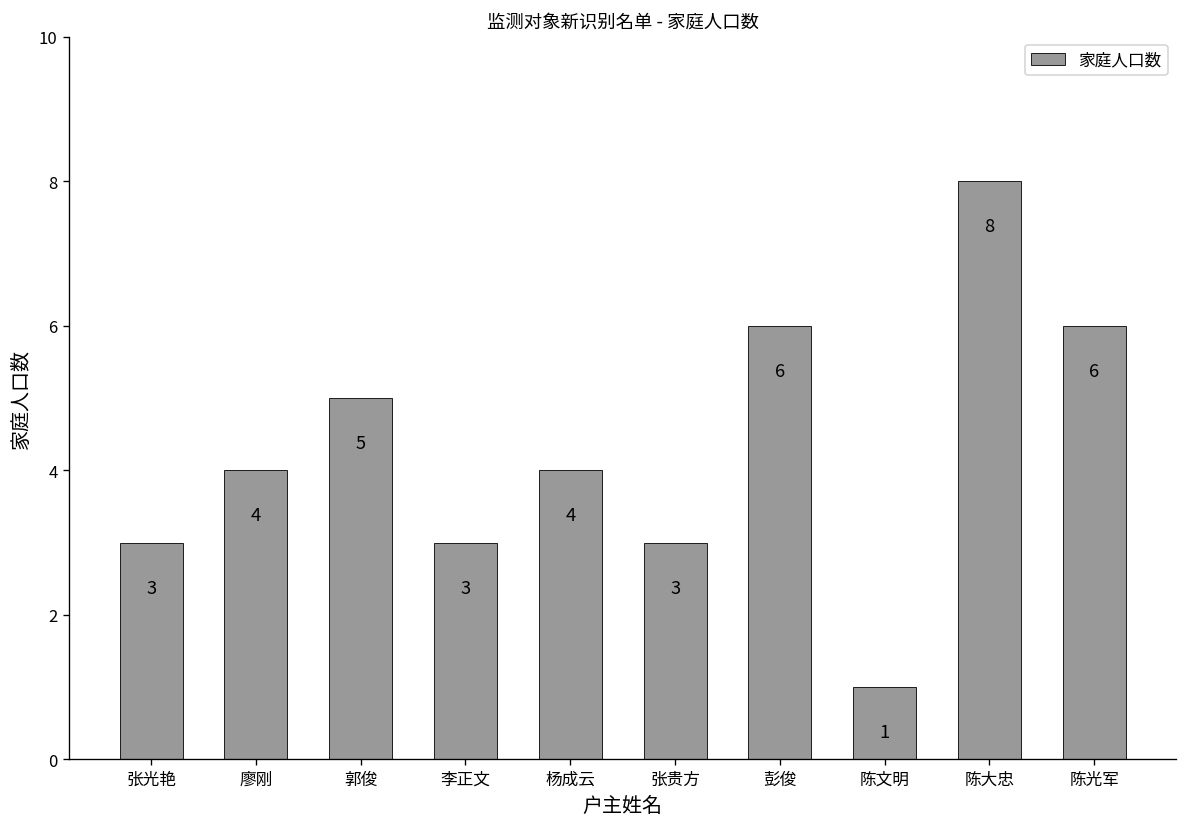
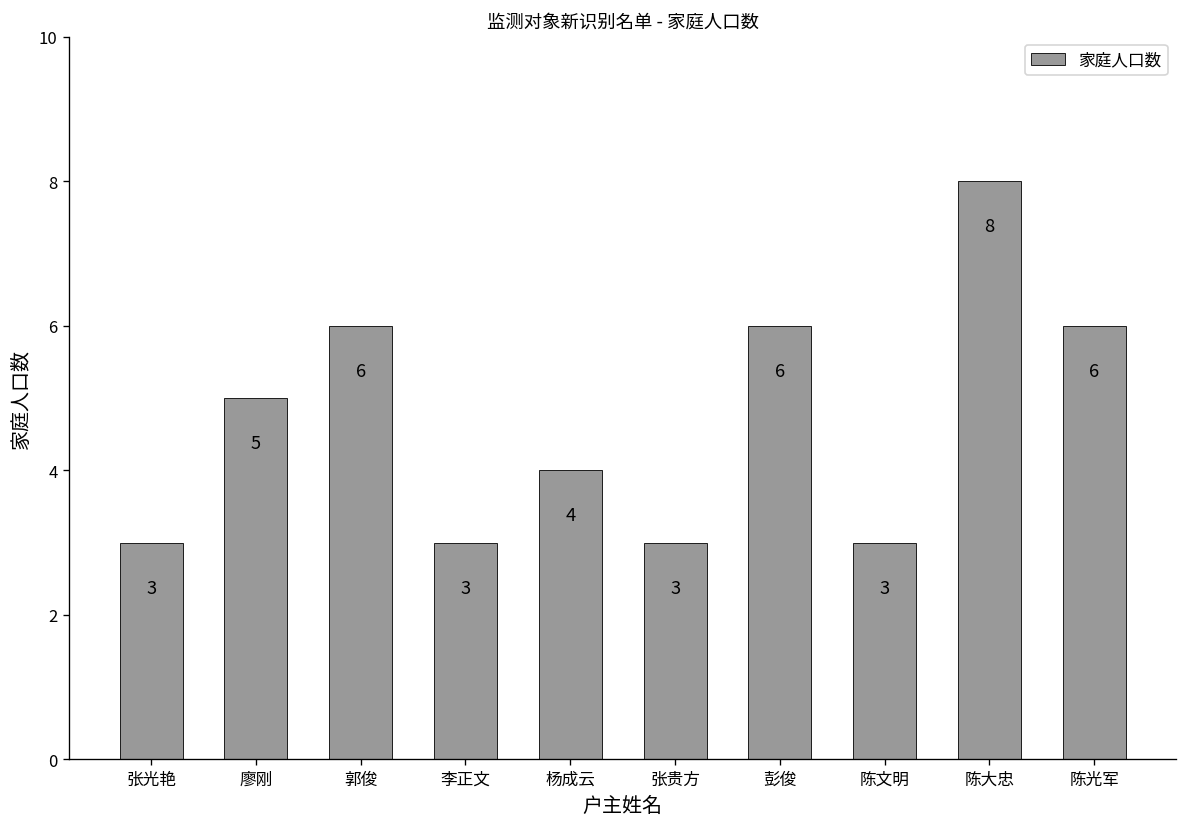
  {
    "张光艳": 3,
-   "廖刚": 4,
-   "郭俊": 5,
+   "廖刚": 5,
+   "郭俊": 6,
    "李正文": 3,
    "杨成云": 4,
    "张贵方": 3,
    "彭俊": 6,
-   "陈文明": 1,
+   "陈文明": 3,
    "陈大忠": 8,
    "陈光军": 6
  }
